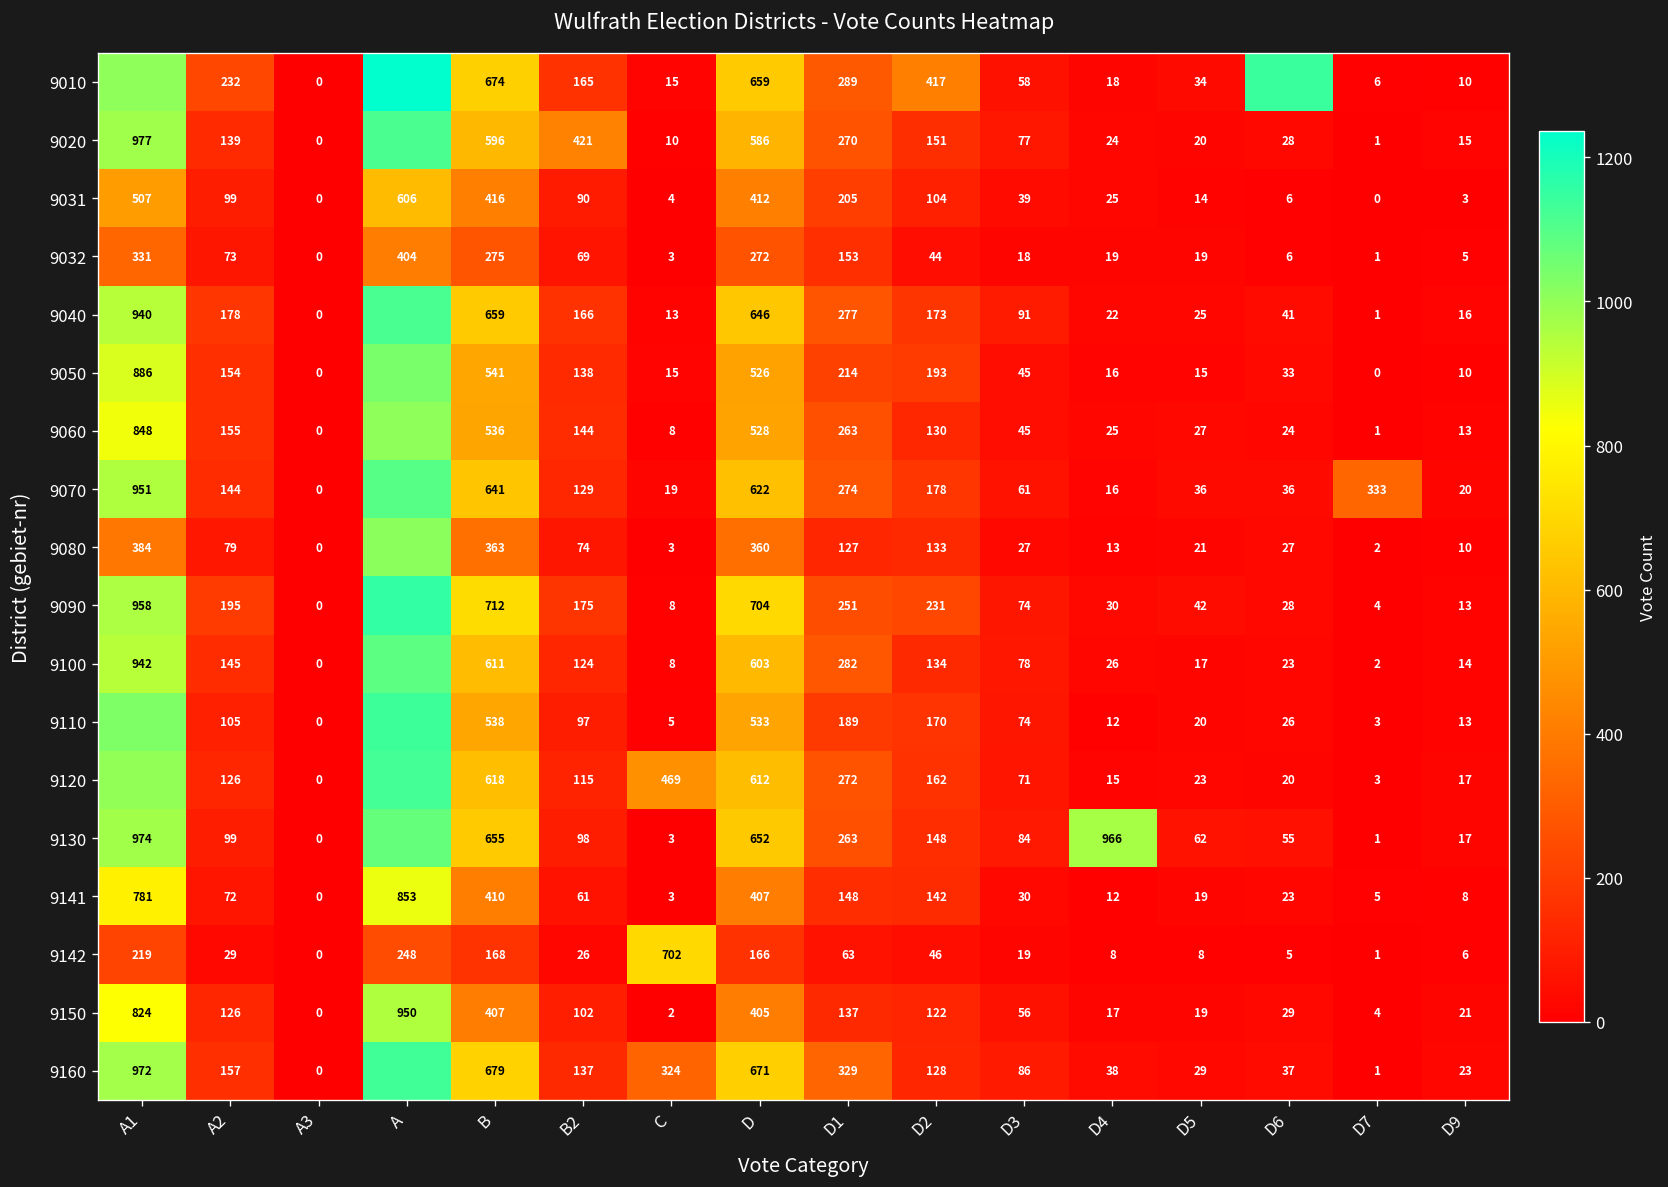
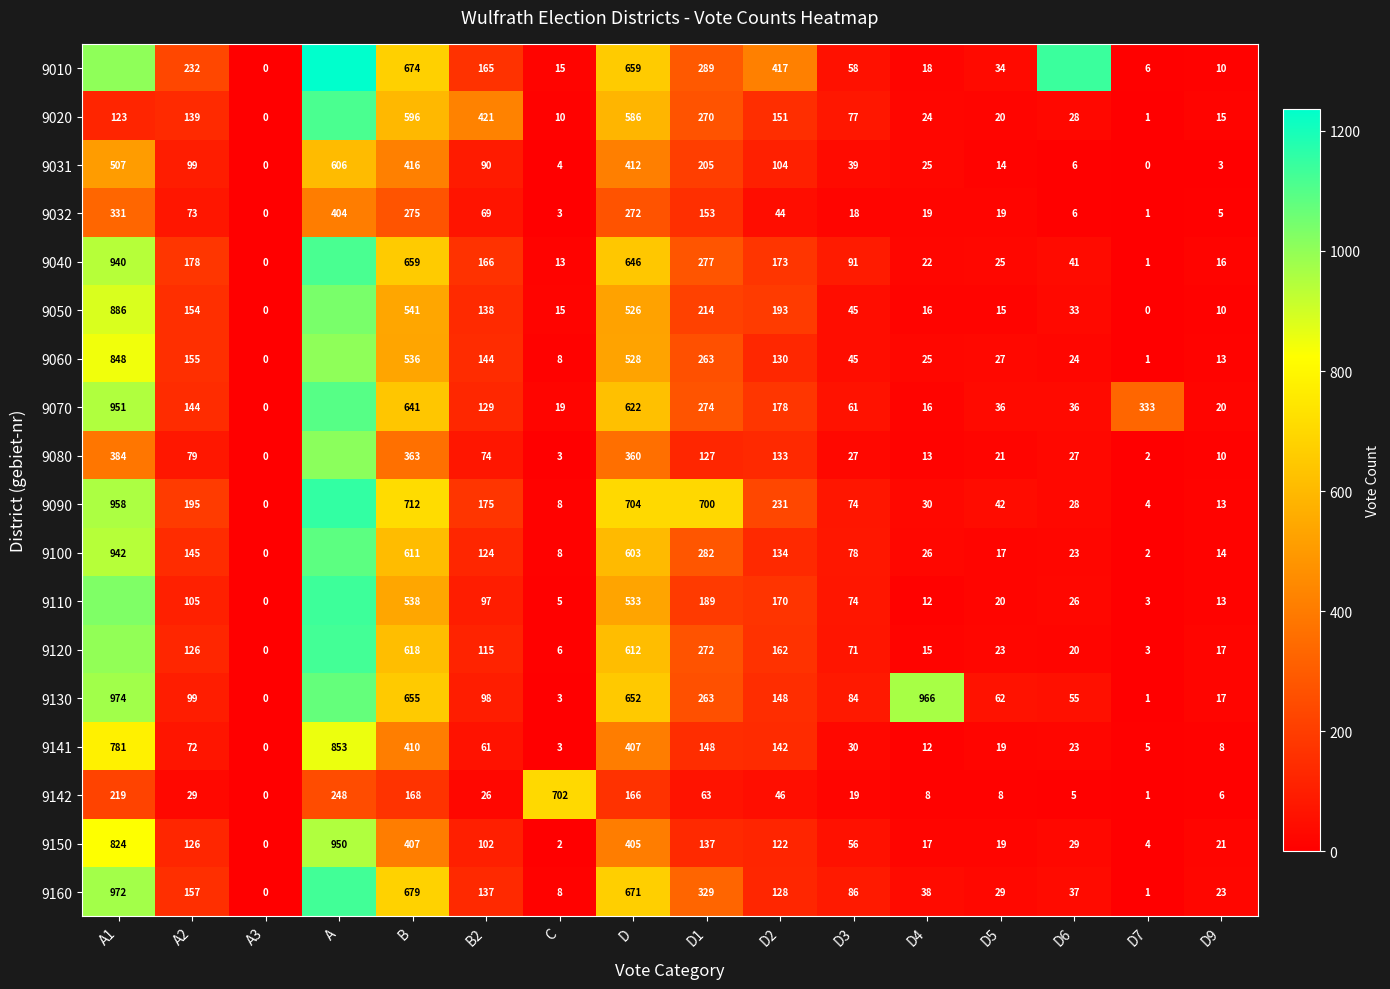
  {
    "9020": {
-     "A1": 977,
+     "A1": 123,
      "A2": 139,
      "A3": 0,
      "B": 596,
      "B2": 421,
      "C": 10,
      "D": 586,
      "D1": 270,
      "D2": 151,
      "D3": 77,
      "D4": 24,
      "D5": 20,
      "D6": 28,
      "D7": 1,
      "D9": 15
    },
    "9090": {
      "A1": 958,
      "A2": 195,
      "A3": 0,
      "B": 712,
      "B2": 175,
      "C": 8,
      "D": 704,
-     "D1": 251,
+     "D1": 700,
      "D2": 231,
      "D3": 74,
      "D4": 30,
      "D5": 42,
      "D6": 28,
      "D7": 4,
      "D9": 13
    },
    "9120": {
      "A2": 126,
      "A3": 0,
      "B": 618,
      "B2": 115,
-     "C": 469,
+     "C": 6,
      "D": 612,
      "D1": 272,
      "D2": 162,
      "D3": 71,
      "D4": 15,
      "D5": 23,
      "D6": 20,
      "D7": 3,
      "D9": 17
    },
    "9160": {
      "A1": 972,
      "A2": 157,
      "A3": 0,
      "B": 679,
      "B2": 137,
-     "C": 324,
+     "C": 8,
      "D": 671,
      "D1": 329,
      "D2": 128,
      "D3": 86,
      "D4": 38,
      "D5": 29,
      "D6": 37,
      "D7": 1,
      "D9": 23
    }
  }
